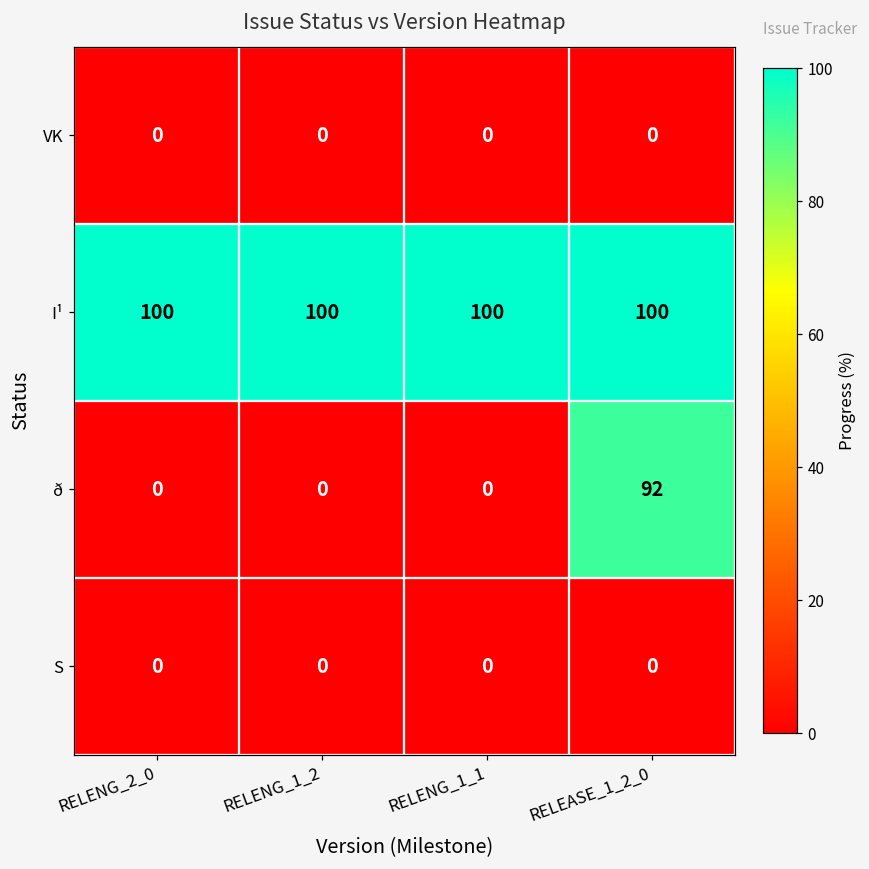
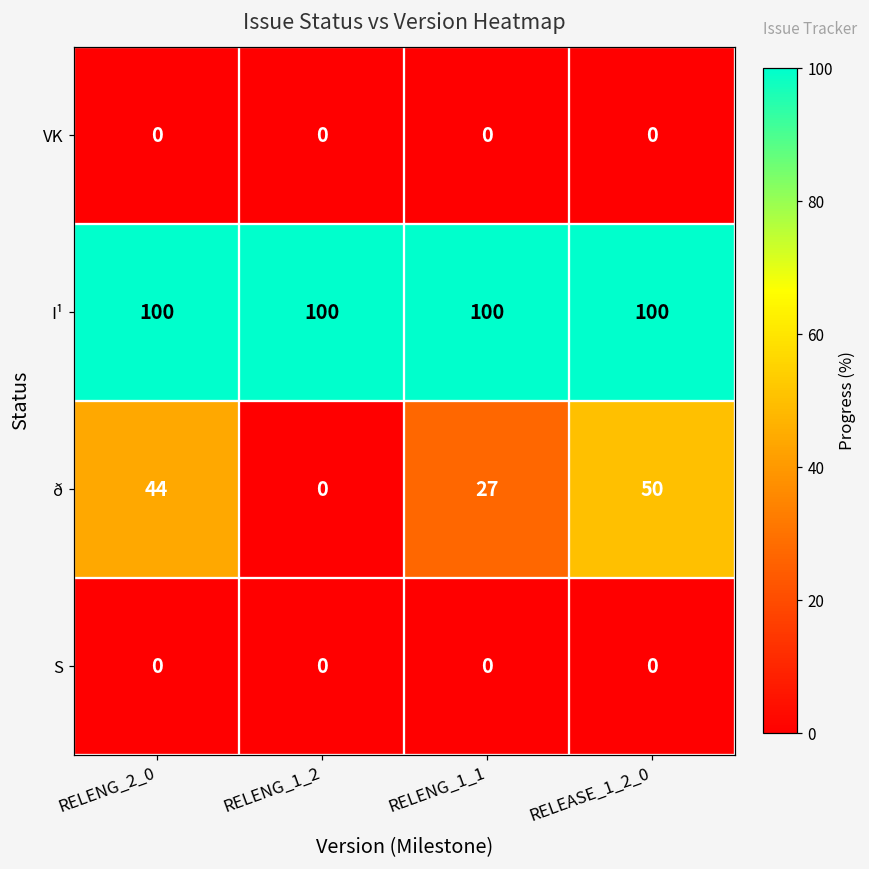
  {
    "VK": {
      "RELENG_2_0": 0,
      "RELENG_1_2": 0,
      "RELENG_1_1": 0,
      "RELEASE_1_2_0": 0
    },
    "I¹": {
      "RELENG_2_0": 100,
      "RELENG_1_2": 100,
      "RELENG_1_1": 100,
      "RELEASE_1_2_0": 100
    },
    "ð": {
-     "RELENG_2_0": 0,
+     "RELENG_2_0": 44,
      "RELENG_1_2": 0,
-     "RELENG_1_1": 0,
-     "RELEASE_1_2_0": 92
+     "RELENG_1_1": 27,
+     "RELEASE_1_2_0": 50
    },
    "S": {
      "RELENG_2_0": 0,
      "RELENG_1_2": 0,
      "RELENG_1_1": 0,
      "RELEASE_1_2_0": 0
    }
  }
